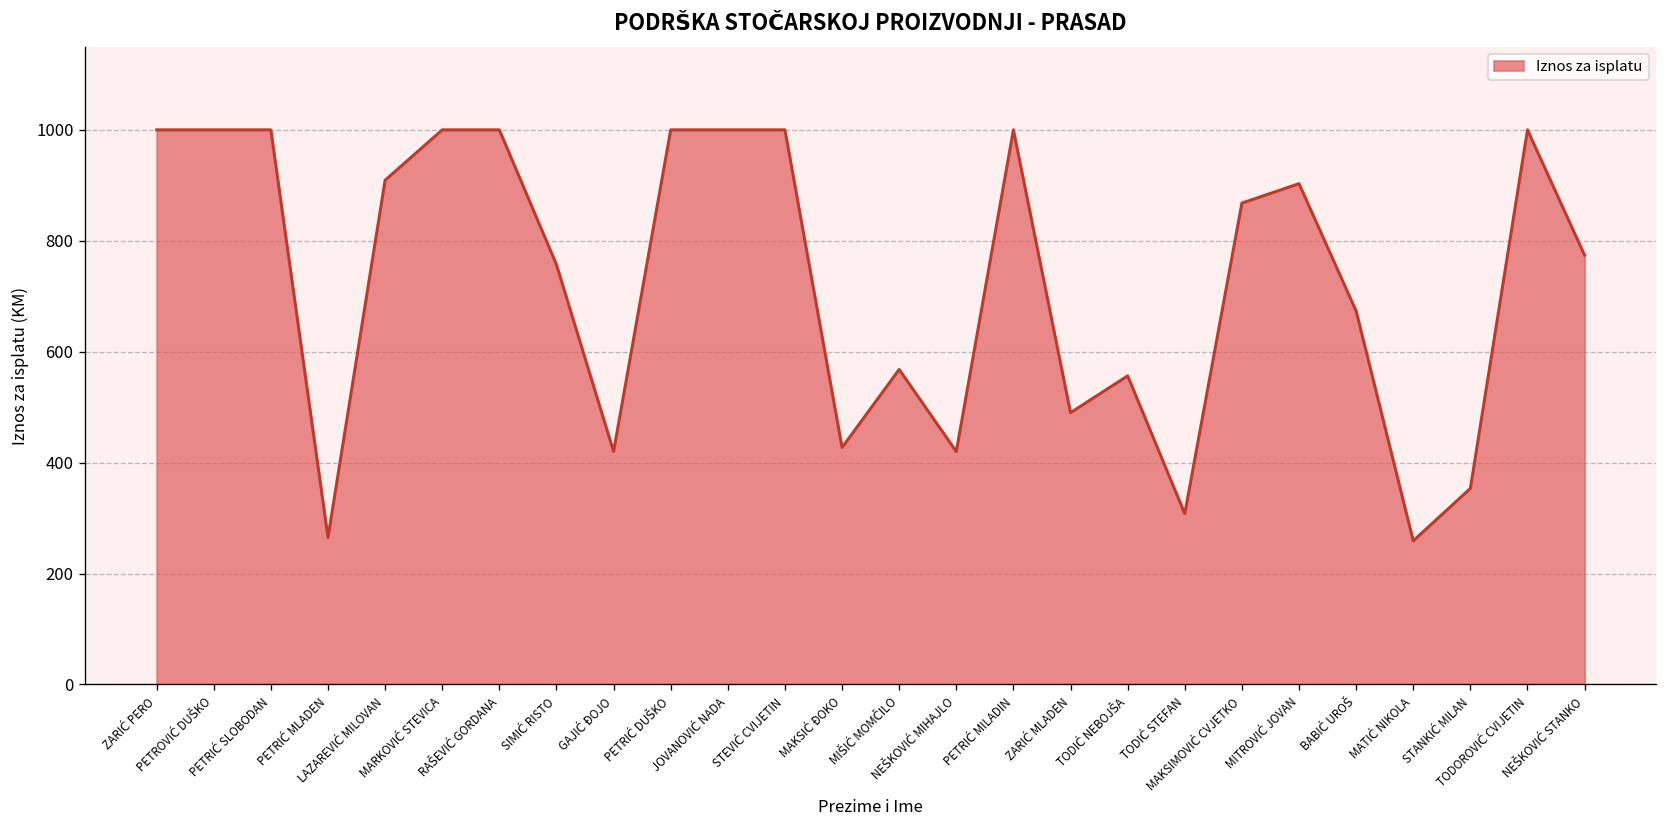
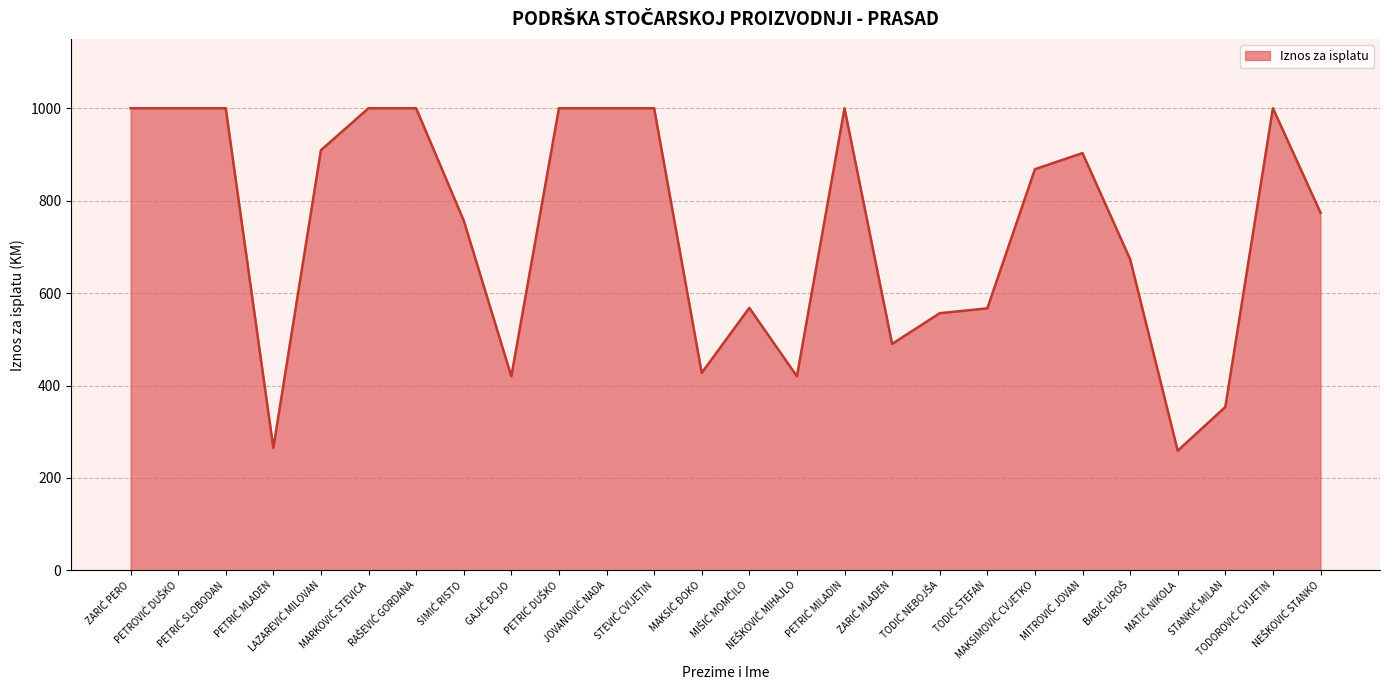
  {
    "ZARIĆ PERO": 1000,
    "PETROVIĆ DUŠKO": 1000,
    "PETRIĆ SLOBODAN": 1000,
    "PETRIĆ MLADEN": 270,
    "LAZAREVIĆ MILOVAN": 910,
    "MARKOVIĆ STEVICA": 1000,
    "RAŠEVIĆ GORDANA": 1000,
    "SIMIĆ RISTO": 760,
    "GAJIĆ ĐOJO": 420,
    "PETRIĆ DUŠKO": 1000,
    "JOVANOVIĆ NADA": 1000,
    "STEVIĆ CVIJETIN": 1000,
    "MAKSIĆ ĐOKO": 430,
    "MIŠIĆ MOMČILO": 570,
    "NEŠKOVIĆ MIHAJLO": 420,
    "PETRIĆ MILADIN": 1000,
    "ZARIĆ MLADEN": 490,
    "TODIĆ NEBOJŠA": 560,
-   "TODIĆ STEFAN": 310,
+   "TODIĆ STEFAN": 570,
    "MAKSIMOVIĆ CVJETKO": 870,
    "MITROVIĆ JOVAN": 900,
    "BABIĆ UROŠ": 670,
    "MATIĆ NIKOLA": 260,
    "STANKIĆ MILAN": 350,
    "TODOROVIĆ CVIJETIN": 1000,
    "NEŠKOVIĆ STANKO": 770
  }
